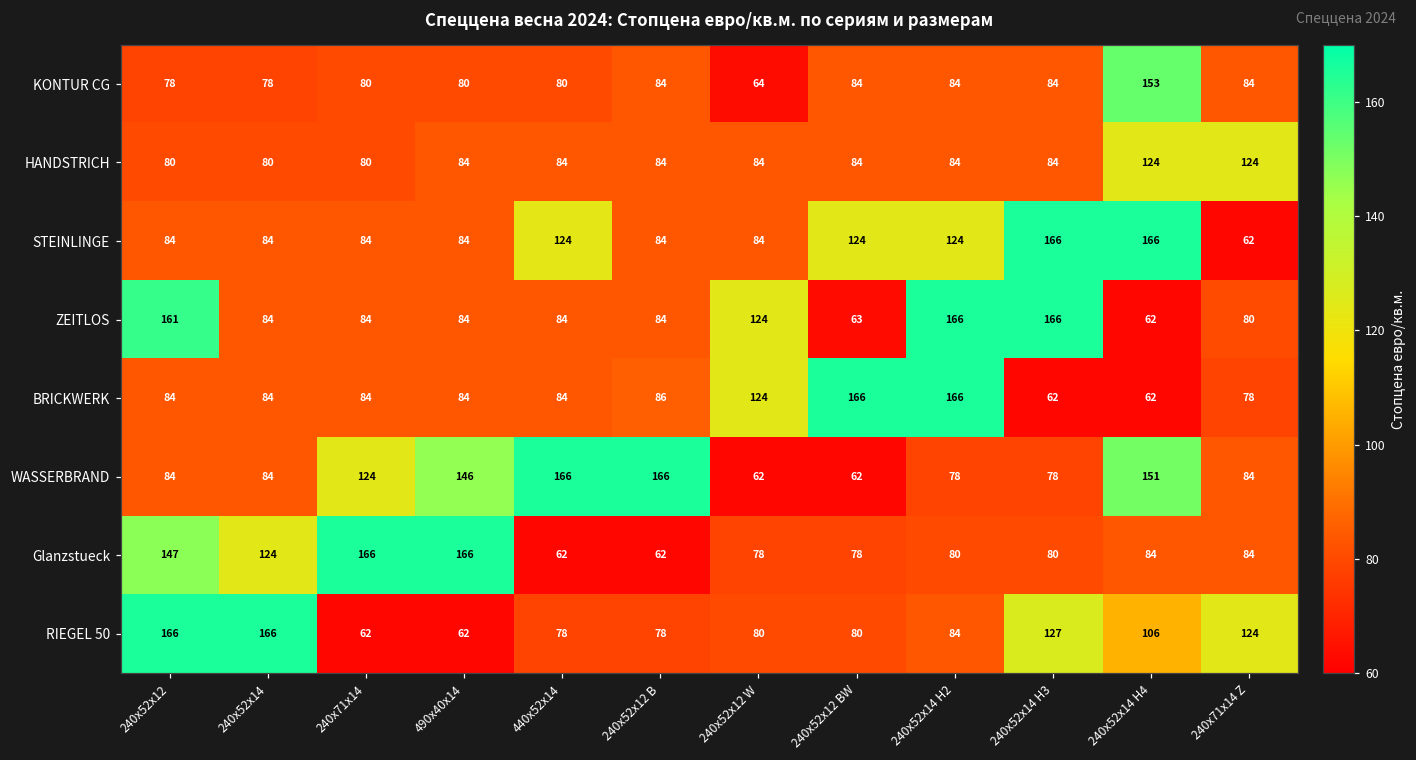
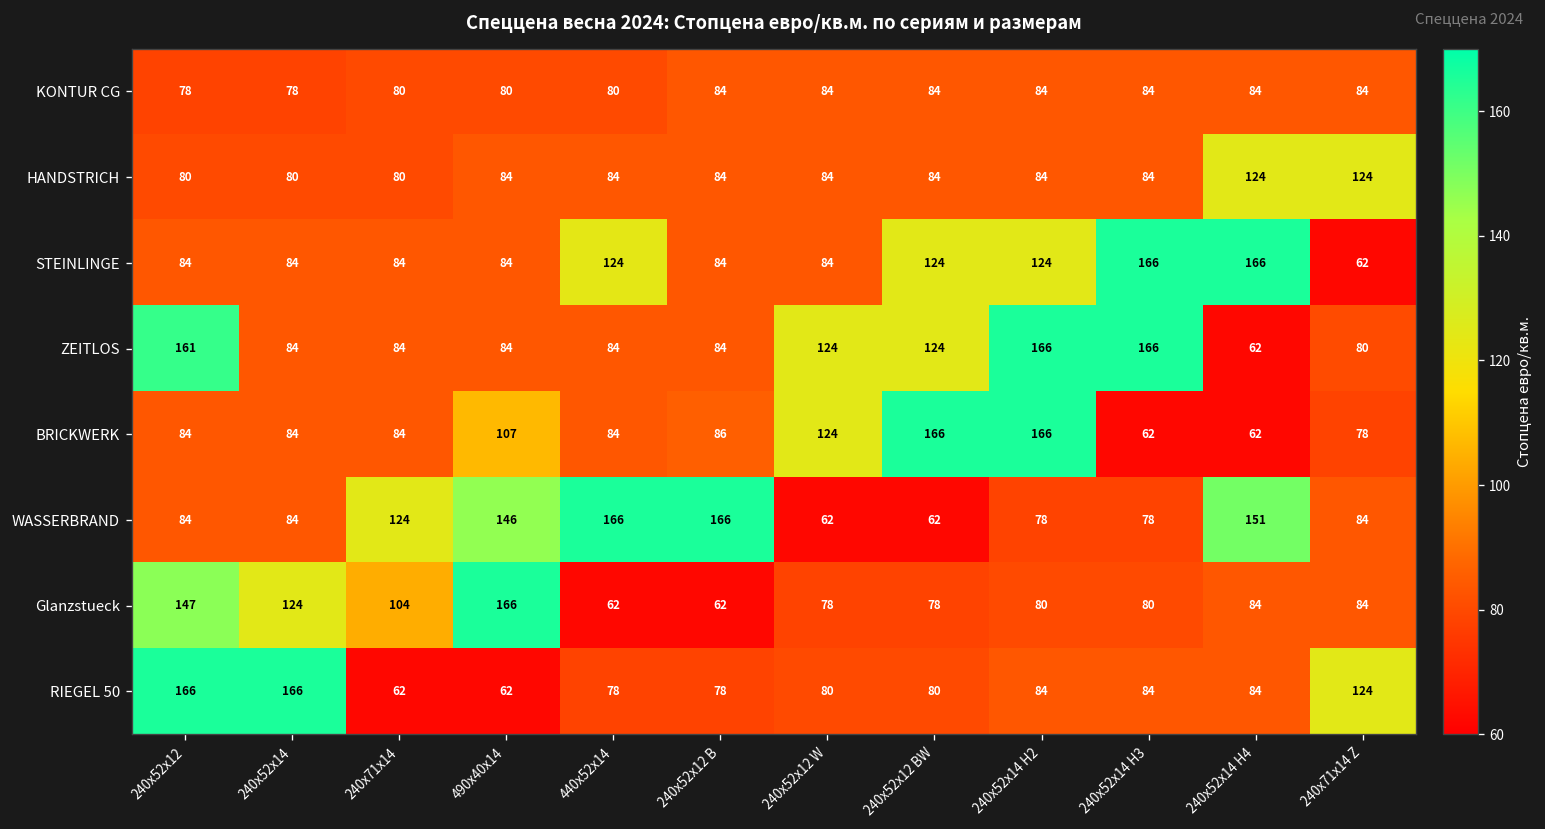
  {
    "KONTUR CG": {
      "240x52x12": 78,
      "240x52x14": 78,
      "240x71x14": 80,
      "490x40x14": 80,
      "440x52x14": 80,
      "240x52x12 B": 84,
-     "240x52x12 W": 64,
+     "240x52x12 W": 84,
      "240x52x12 BW": 84,
      "240x52x14 H2": 84,
      "240x52x14 H3": 84,
-     "240x52x14 H4": 153,
+     "240x52x14 H4": 84,
      "240x71x14 Z": 84
    },
    "HANDSTRICH": {
      "240x52x12": 80,
      "240x52x14": 80,
      "240x71x14": 80,
      "490x40x14": 84,
      "440x52x14": 84,
      "240x52x12 B": 84,
      "240x52x12 W": 84,
      "240x52x12 BW": 84,
      "240x52x14 H2": 84,
      "240x52x14 H3": 84,
      "240x52x14 H4": 124,
      "240x71x14 Z": 124
    },
    "STEINLINGE": {
      "240x52x12": 84,
      "240x52x14": 84,
      "240x71x14": 84,
      "490x40x14": 84,
      "440x52x14": 124,
      "240x52x12 B": 84,
      "240x52x12 W": 84,
      "240x52x12 BW": 124,
      "240x52x14 H2": 124,
      "240x52x14 H3": 166,
      "240x52x14 H4": 166,
      "240x71x14 Z": 62
    },
    "ZEITLOS": {
      "240x52x12": 161,
      "240x52x14": 84,
      "240x71x14": 84,
      "490x40x14": 84,
      "440x52x14": 84,
      "240x52x12 B": 84,
      "240x52x12 W": 124,
-     "240x52x12 BW": 63,
+     "240x52x12 BW": 124,
      "240x52x14 H2": 166,
      "240x52x14 H3": 166,
      "240x52x14 H4": 62,
      "240x71x14 Z": 80
    },
    "BRICKWERK": {
      "240x52x12": 84,
      "240x52x14": 84,
      "240x71x14": 84,
-     "490x40x14": 84,
+     "490x40x14": 107,
      "440x52x14": 84,
      "240x52x12 B": 86,
      "240x52x12 W": 124,
      "240x52x12 BW": 166,
      "240x52x14 H2": 166,
      "240x52x14 H3": 62,
      "240x52x14 H4": 62,
      "240x71x14 Z": 78
    },
    "WASSERBRAND": {
      "240x52x12": 84,
      "240x52x14": 84,
      "240x71x14": 124,
      "490x40x14": 146,
      "440x52x14": 166,
      "240x52x12 B": 166,
      "240x52x12 W": 62,
      "240x52x12 BW": 62,
      "240x52x14 H2": 78,
      "240x52x14 H3": 78,
      "240x52x14 H4": 151,
      "240x71x14 Z": 84
    },
    "Glanzstueck": {
      "240x52x12": 147,
      "240x52x14": 124,
-     "240x71x14": 166,
+     "240x71x14": 104,
      "490x40x14": 166,
      "440x52x14": 62,
      "240x52x12 B": 62,
      "240x52x12 W": 78,
      "240x52x12 BW": 78,
      "240x52x14 H2": 80,
      "240x52x14 H3": 80,
      "240x52x14 H4": 84,
      "240x71x14 Z": 84
    },
    "RIEGEL 50": {
      "240x52x12": 166,
      "240x52x14": 166,
      "240x71x14": 62,
      "490x40x14": 62,
      "440x52x14": 78,
      "240x52x12 B": 78,
      "240x52x12 W": 80,
      "240x52x12 BW": 80,
      "240x52x14 H2": 84,
-     "240x52x14 H3": 127,
-     "240x52x14 H4": 106,
+     "240x52x14 H3": 84,
+     "240x52x14 H4": 84,
      "240x71x14 Z": 124
    }
  }
